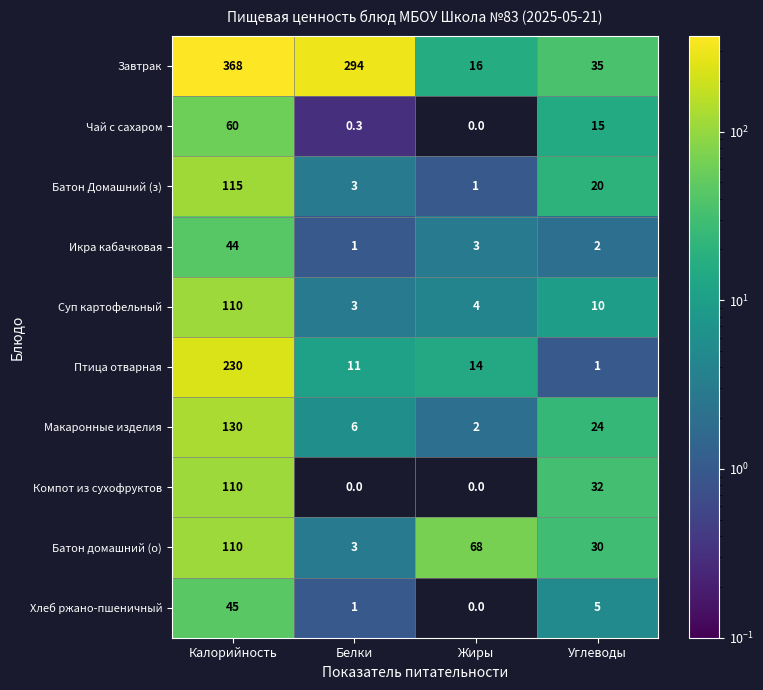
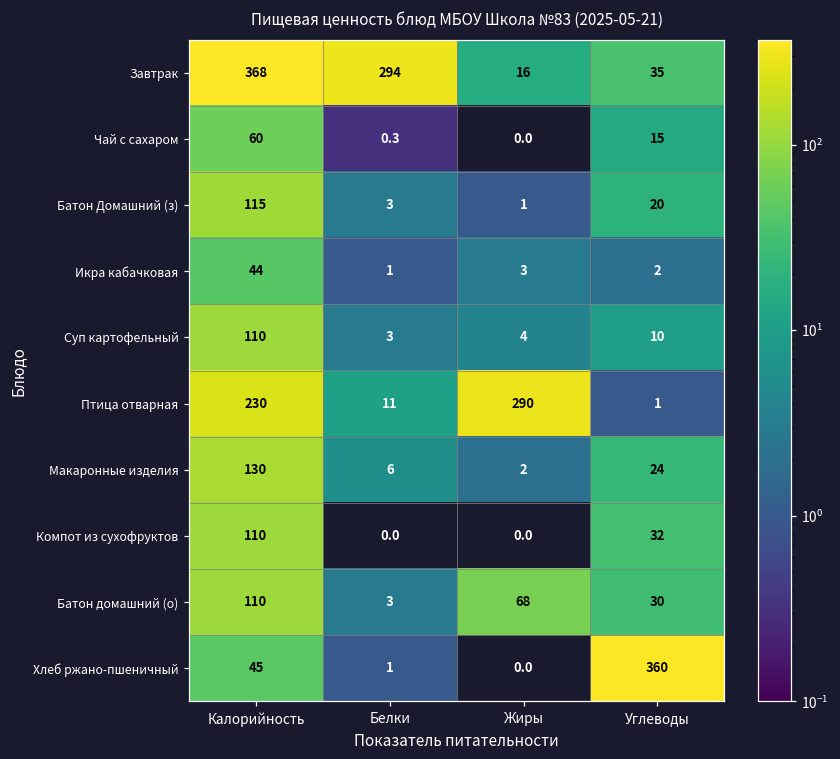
  {
    "Завтрак": {
      "Калорийность": 368,
      "Белки": 294,
      "Жиры": 16,
      "Углеводы": 35
    },
    "Чай с сахаром": {
      "Калорийность": 60,
      "Белки": 0.3,
      "Жиры": 0.0,
      "Углеводы": 15
    },
    "Батон Домашний (з)": {
      "Калорийность": 115,
      "Белки": 3,
      "Жиры": 1,
      "Углеводы": 20
    },
    "Икра кабачковая": {
      "Калорийность": 44,
      "Белки": 1,
      "Жиры": 3,
      "Углеводы": 2
    },
    "Суп картофельный": {
      "Калорийность": 110,
      "Белки": 3,
      "Жиры": 4,
      "Углеводы": 10
    },
    "Птица отварная": {
      "Калорийность": 230,
      "Белки": 11,
-     "Жиры": 14,
+     "Жиры": 290,
      "Углеводы": 1
    },
    "Макаронные изделия": {
      "Калорийность": 130,
      "Белки": 6,
      "Жиры": 2,
      "Углеводы": 24
    },
    "Компот из сухофруктов": {
      "Калорийность": 110,
      "Белки": 0.0,
      "Жиры": 0.0,
      "Углеводы": 32
    },
    "Батон домашний (о)": {
      "Калорийность": 110,
      "Белки": 3,
      "Жиры": 68,
      "Углеводы": 30
    },
    "Хлеб ржано-пшеничный": {
      "Калорийность": 45,
      "Белки": 1,
      "Жиры": 0.0,
-     "Углеводы": 5
+     "Углеводы": 360
    }
  }
